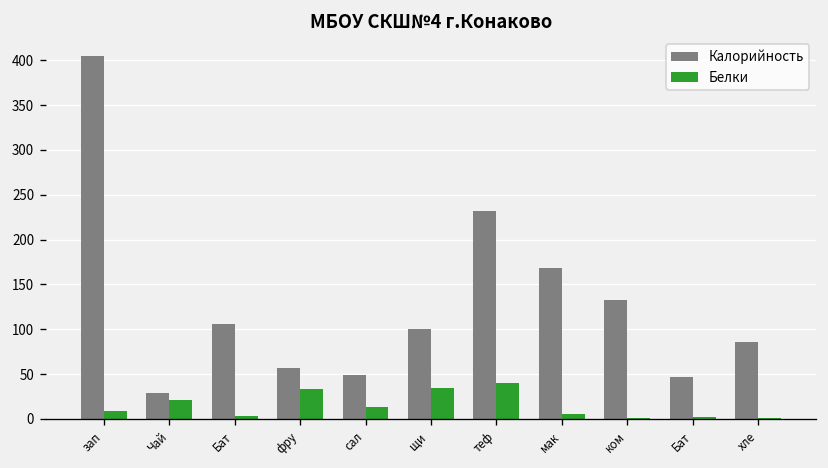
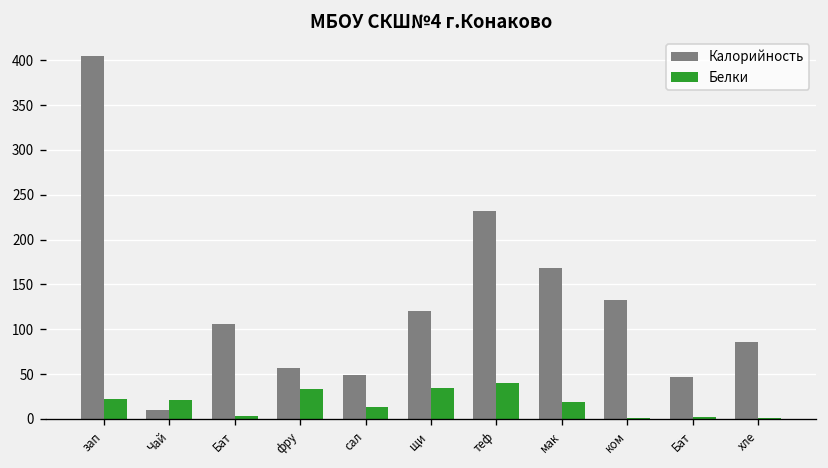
  {
    "Калорийность": {
      "зап": 410,
-     "Чай": 30,
+     "Чай": 10,
      "фру": 60,
      "сал": 50,
-     "щи": 100,
+     "щи": 120,
      "теф": 230,
      "мак": 170,
      "ком": 130,
      "хле": 90
    },
    "Белки": {
-     "зап": 10,
+     "зап": 20,
      "Чай": 20,
      "фру": 30,
      "сал": 10,
      "щи": 30,
      "теф": 40,
-     "мак": 10
+     "мак": 20
    }
  }
